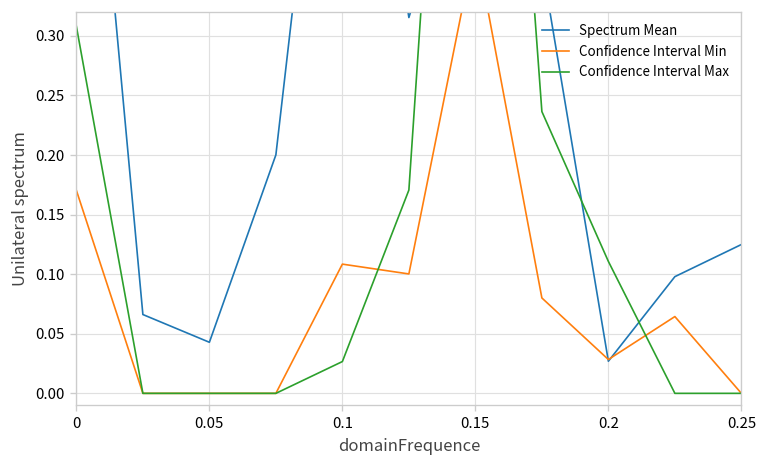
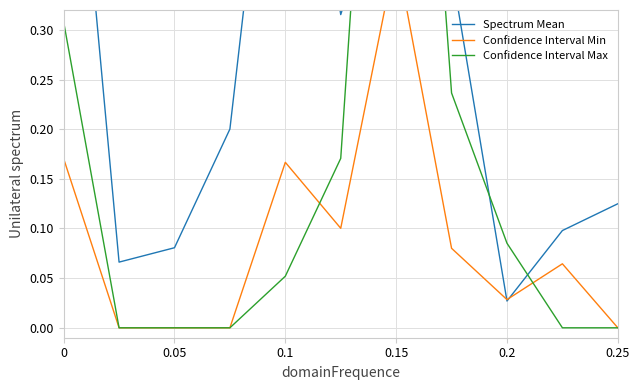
  {
    "Spectrum Mean": {
-     "0.05": 0.04,
+     "0.05": 0.08,
      "0.25": 0.12
    },
    "Confidence Interval Min": {
      "0": 0.17,
-     "0.1": 0.11
+     "0.1": 0.17
    },
    "Confidence Interval Max": {
      "0": 0.31,
-     "0.1": 0.03,
-     "0.2": 0.11
+     "0.1": 0.05,
+     "0.2": 0.09
    }
  }
